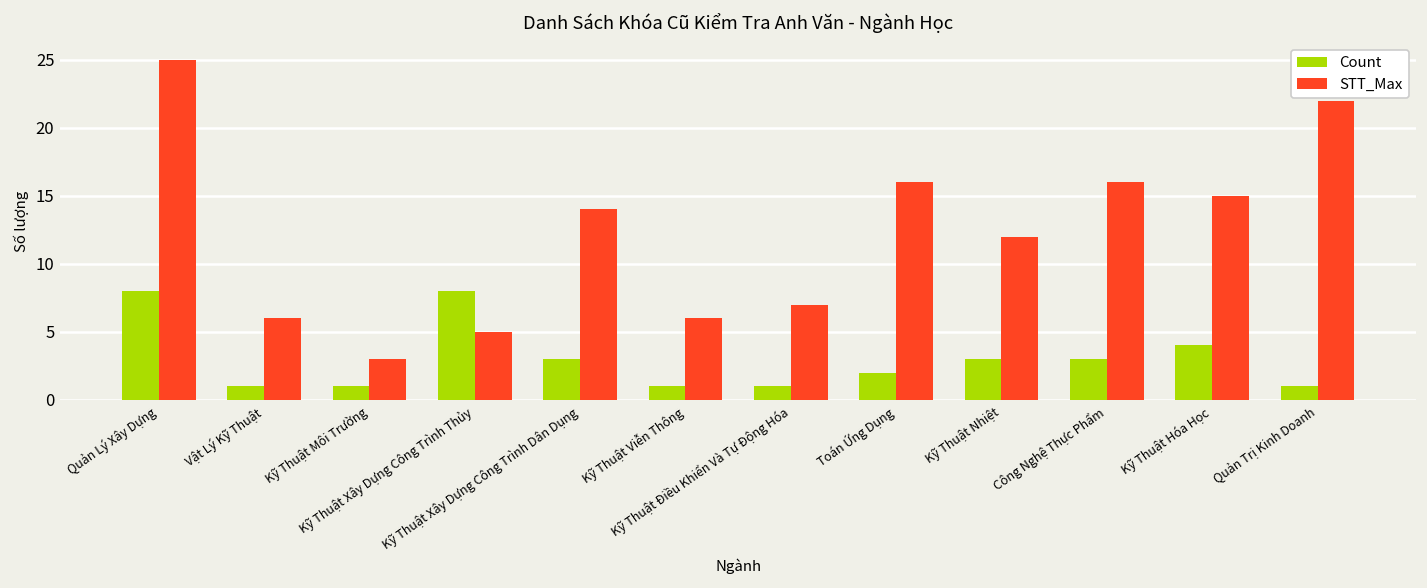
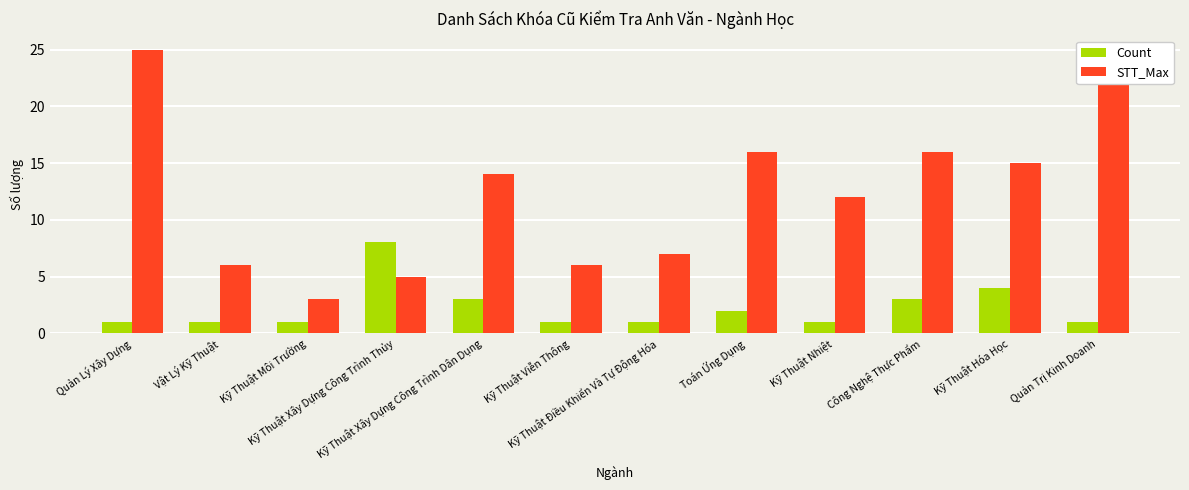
  {
    "Count": {
-     "Quản Lý Xây Dựng": 8,
+     "Quản Lý Xây Dựng": 1,
      "Vật Lý Kỹ Thuật": 1,
      "Kỹ Thuật Môi Trường": 1,
      "Kỹ Thuật Xây Dựng Công Trình Thủy": 8,
      "Kỹ Thuật Xây Dựng Công Trình Dân Dụng": 3,
      "Kỹ Thuật Viễn Thông": 1,
      "Kỹ Thuật Điều Khiển Và Tự Động Hóa": 1,
      "Toán Ứng Dụng": 2,
-     "Kỹ Thuật Nhiệt": 3,
+     "Kỹ Thuật Nhiệt": 1,
      "Công Nghệ Thực Phẩm": 3,
      "Kỹ Thuật Hóa Học": 4,
      "Quản Trị Kinh Doanh": 1
    },
    "STT_Max": {
      "Quản Lý Xây Dựng": 25,
      "Vật Lý Kỹ Thuật": 6,
      "Kỹ Thuật Môi Trường": 3,
      "Kỹ Thuật Xây Dựng Công Trình Thủy": 5,
      "Kỹ Thuật Xây Dựng Công Trình Dân Dụng": 14,
      "Kỹ Thuật Viễn Thông": 6,
      "Kỹ Thuật Điều Khiển Và Tự Động Hóa": 7,
      "Toán Ứng Dụng": 16,
      "Kỹ Thuật Nhiệt": 12,
      "Công Nghệ Thực Phẩm": 16,
      "Kỹ Thuật Hóa Học": 15
    }
  }
